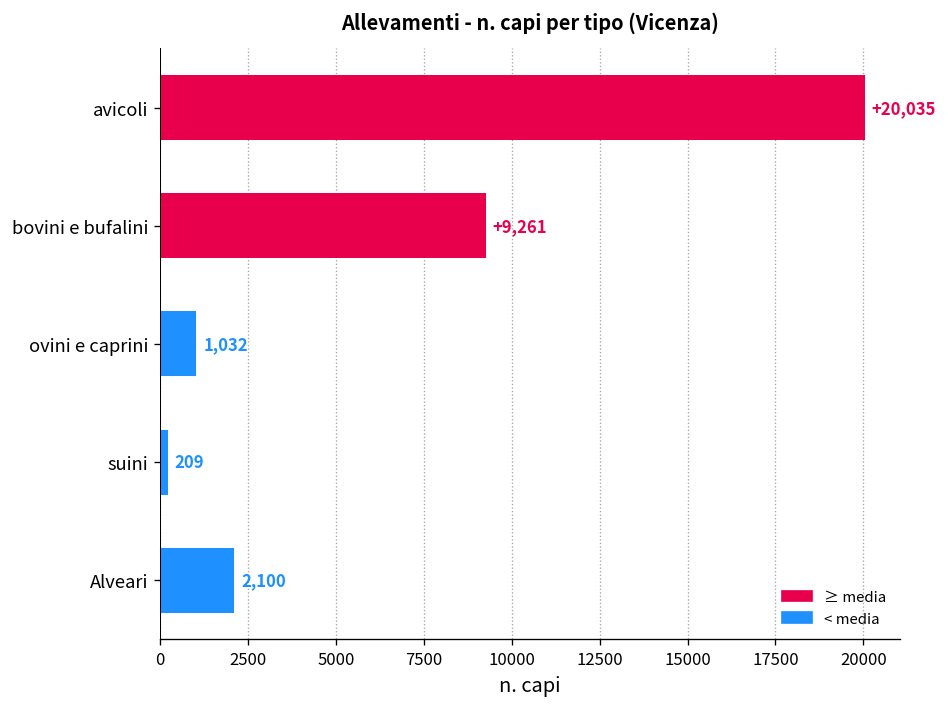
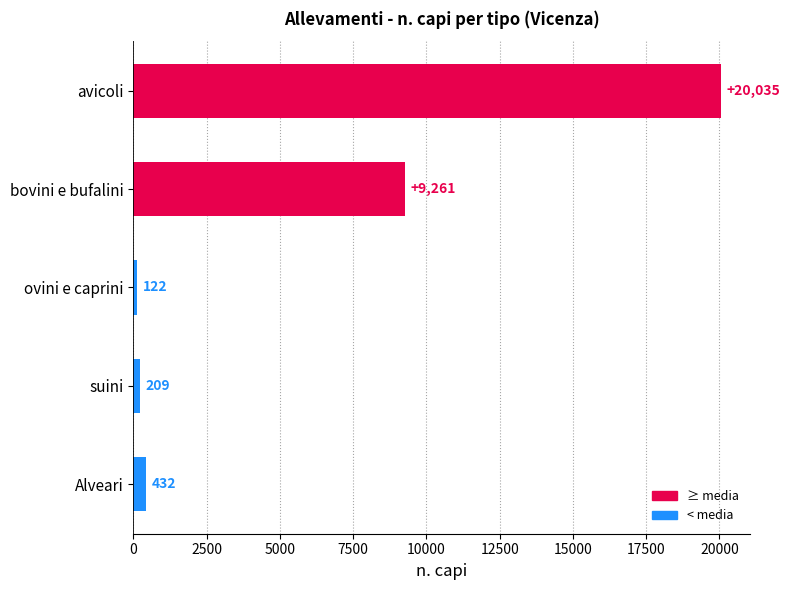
  {
    "avicoli": "+20,035",
    "bovini e bufalini": "+9,261",
-   "ovini e caprini": "1,032",
+   "ovini e caprini": "122",
    "suini": "209",
-   "Alveari": "2,100"
+   "Alveari": "432"
  }
